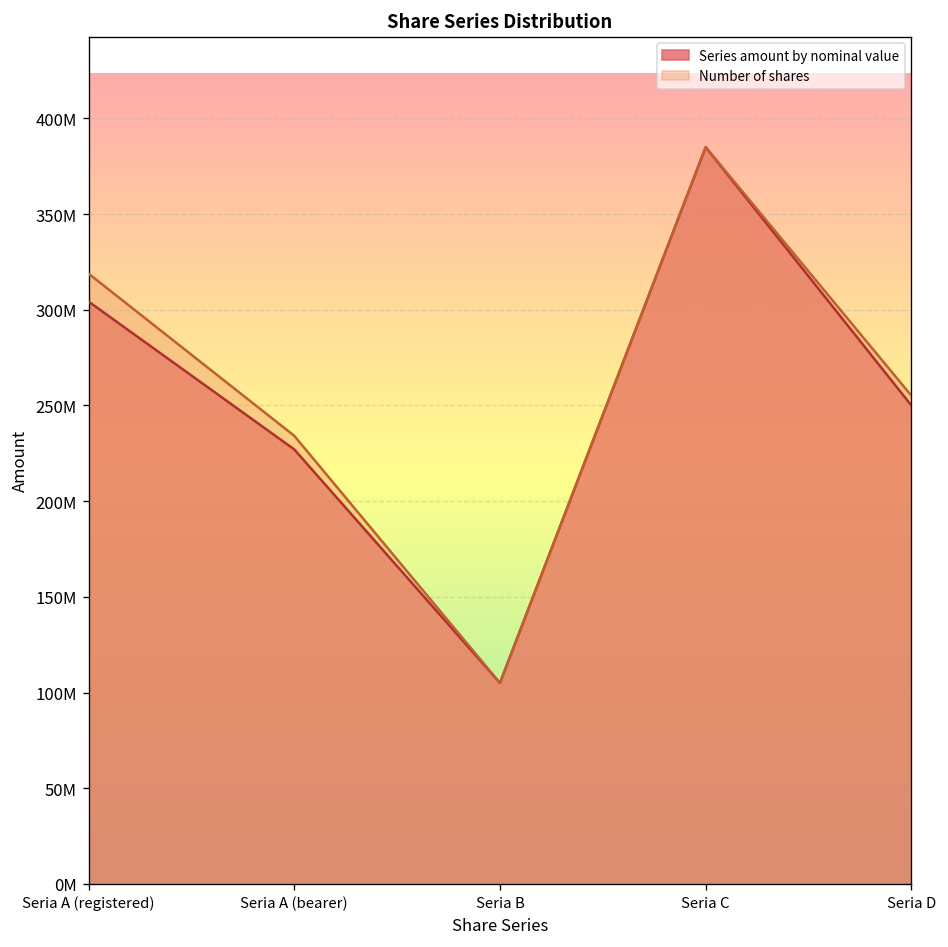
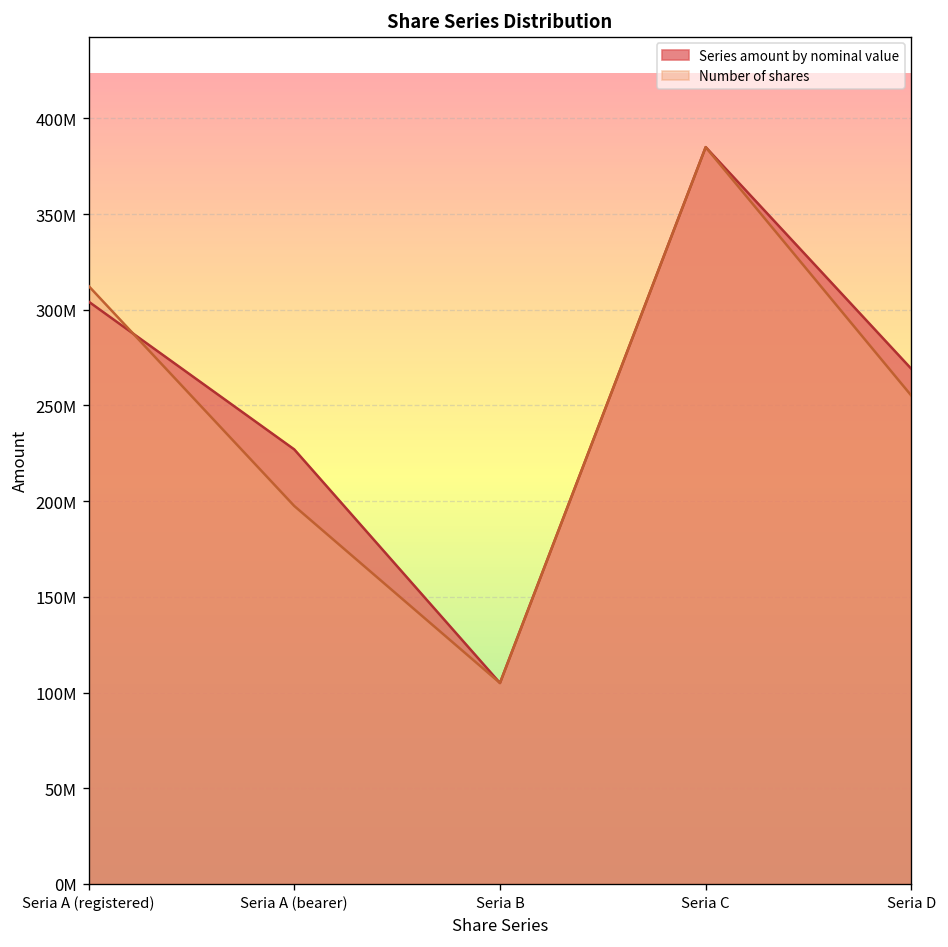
  {
    "Series amount by nominal value": {
      "Seria A (registered)": 304000000,
      "Seria A (bearer)": 227000000,
-     "Seria D": 250000000
+     "Seria D": 269000000
    },
    "Number of shares": {
-     "Seria A (registered)": 319000000,
-     "Seria A (bearer)": 234000000,
+     "Seria A (registered)": 313000000,
+     "Seria A (bearer)": 198000000,
      "Seria D": 255000000
    }
  }
